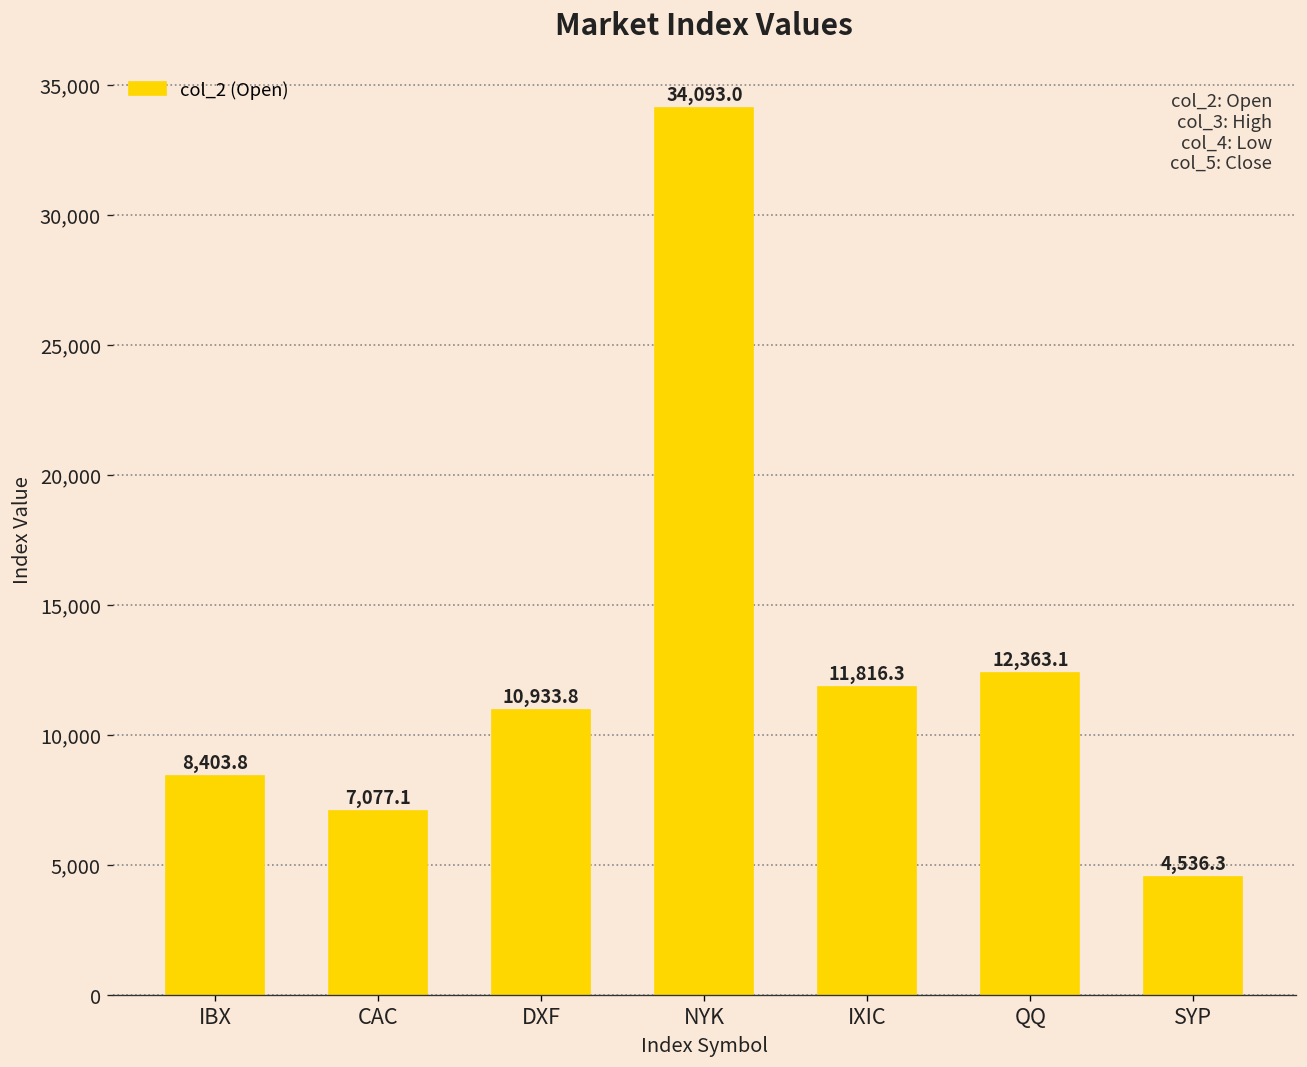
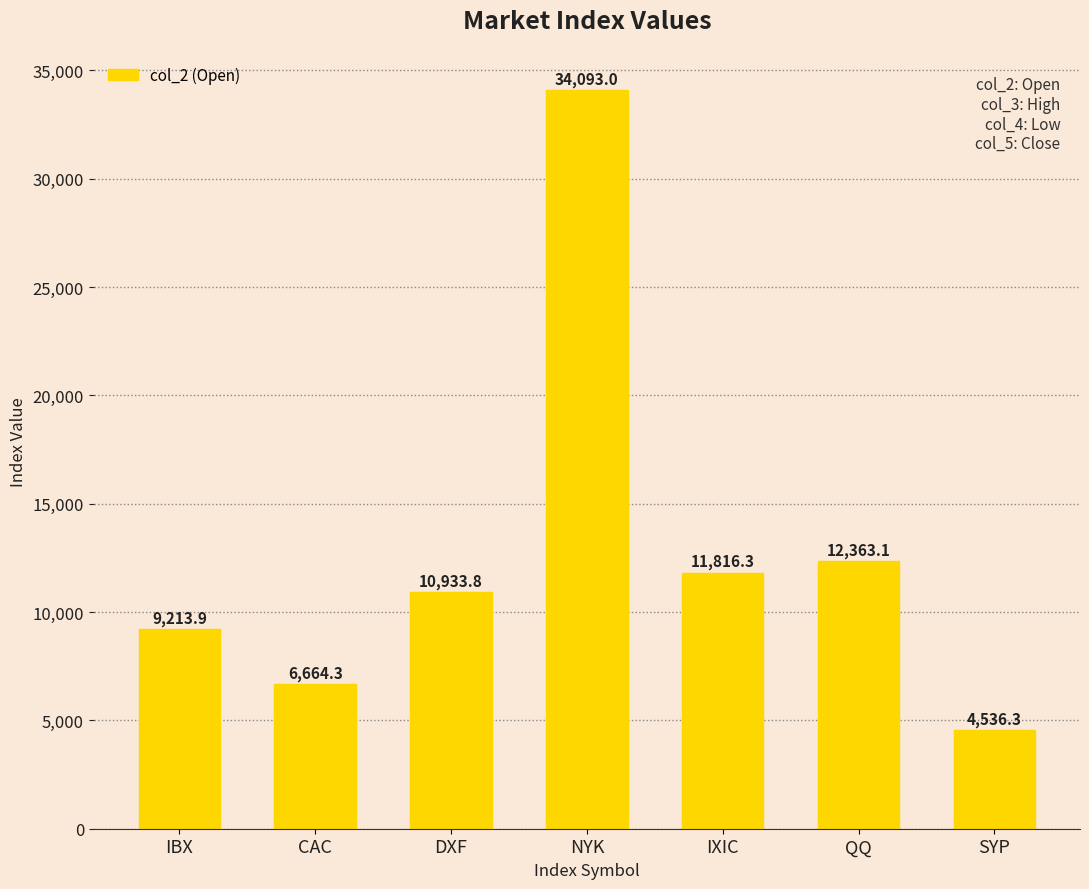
  {
-   "IBX": "8,403.8",
-   "CAC": "7,077.1",
+   "IBX": "9,213.9",
+   "CAC": "6,664.3",
    "DXF": "10,933.8",
    "NYK": "34,093.0",
    "IXIC": "11,816.3",
    "QQ": "12,363.1",
    "SYP": "4,536.3"
  }
